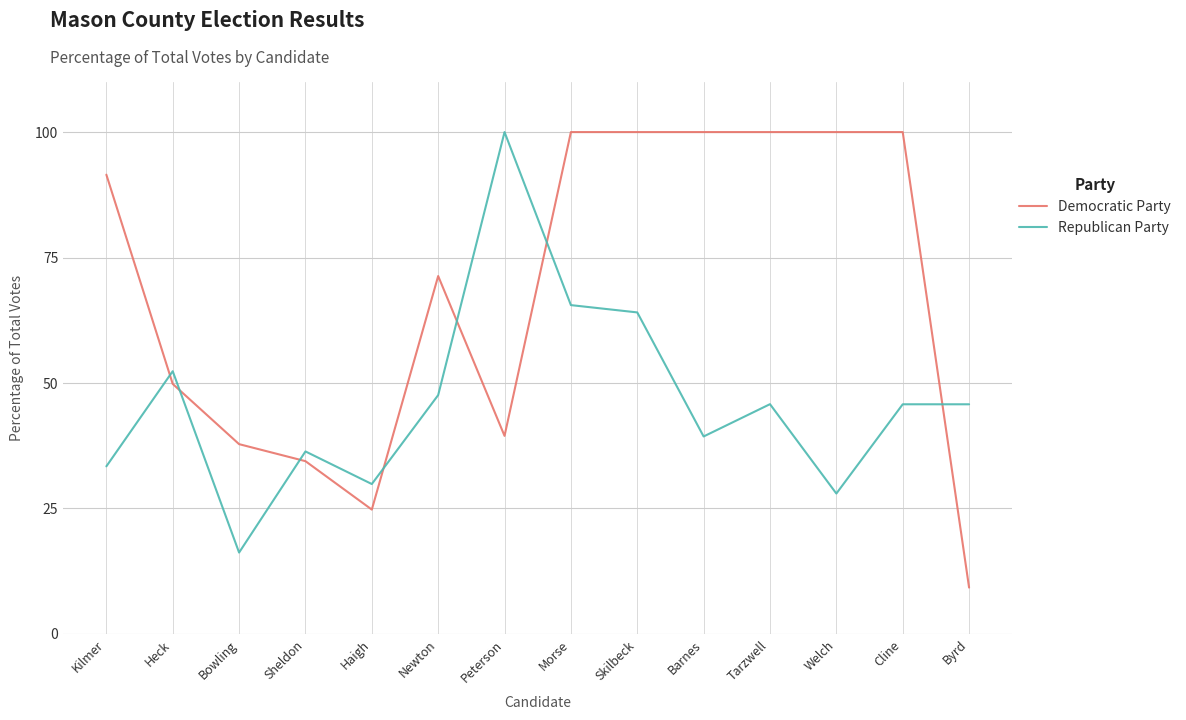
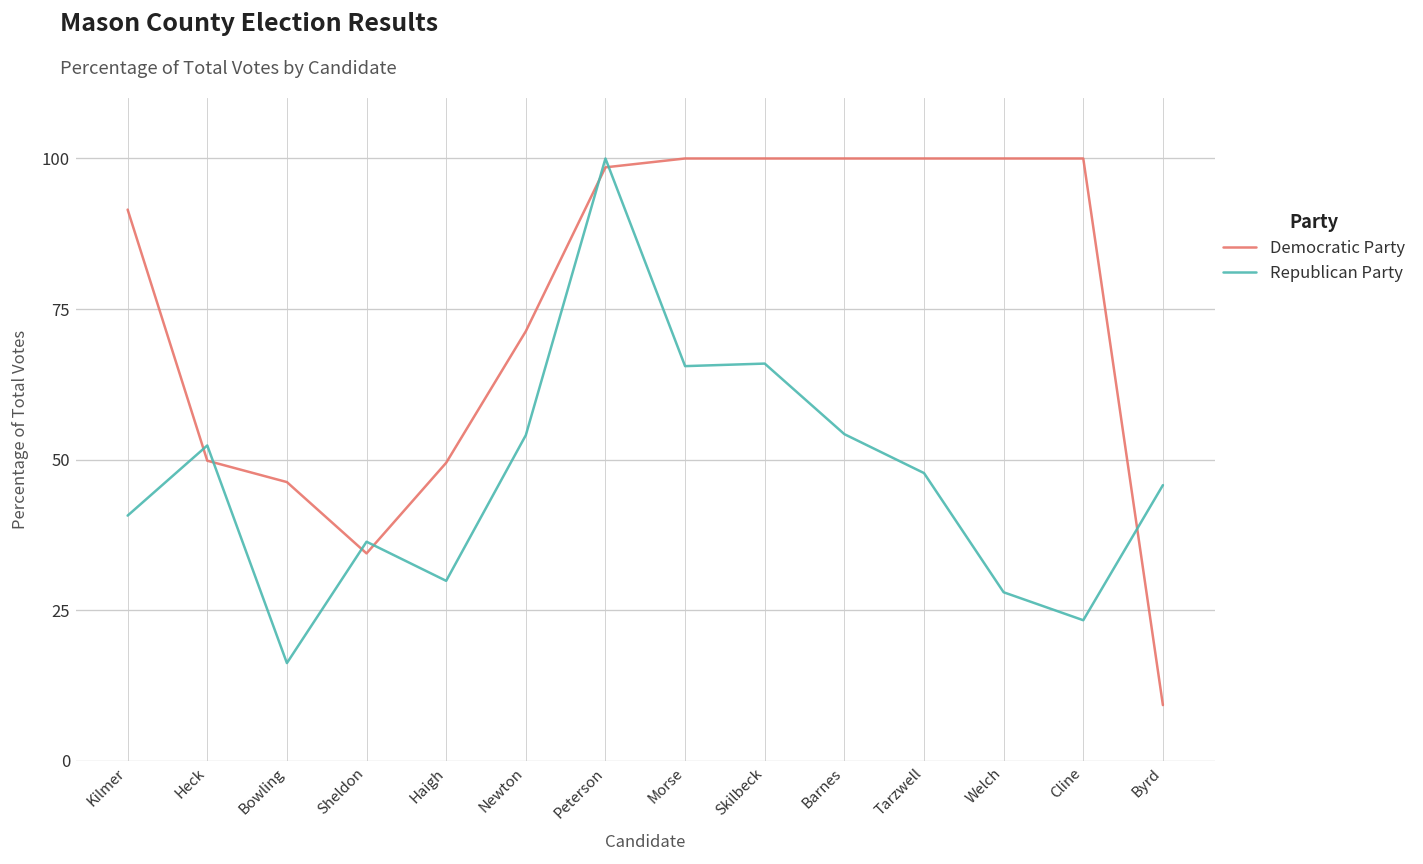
  {
    "Democratic Party": {
      "Kilmer": 92,
      "Heck": 50,
-     "Bowling": 38,
+     "Bowling": 46,
      "Sheldon": 34,
-     "Haigh": 25,
+     "Haigh": 49,
      "Newton": 71,
-     "Peterson": 39,
+     "Peterson": 99,
      "Morse": 100,
      "Skilbeck": 100,
      "Barnes": 100,
      "Tarzwell": 100,
      "Welch": 100,
      "Cline": 100,
      "Byrd": 9
    },
    "Republican Party": {
-     "Kilmer": 33,
+     "Kilmer": 41,
      "Heck": 52,
      "Bowling": 16,
      "Sheldon": 36,
      "Haigh": 30,
-     "Newton": 48,
+     "Newton": 54,
      "Peterson": 100,
      "Morse": 66,
-     "Skilbeck": 64,
-     "Barnes": 39,
-     "Tarzwell": 46,
+     "Skilbeck": 66,
+     "Barnes": 54,
+     "Tarzwell": 48,
      "Welch": 28,
-     "Cline": 46,
+     "Cline": 23,
      "Byrd": 46
    }
  }
